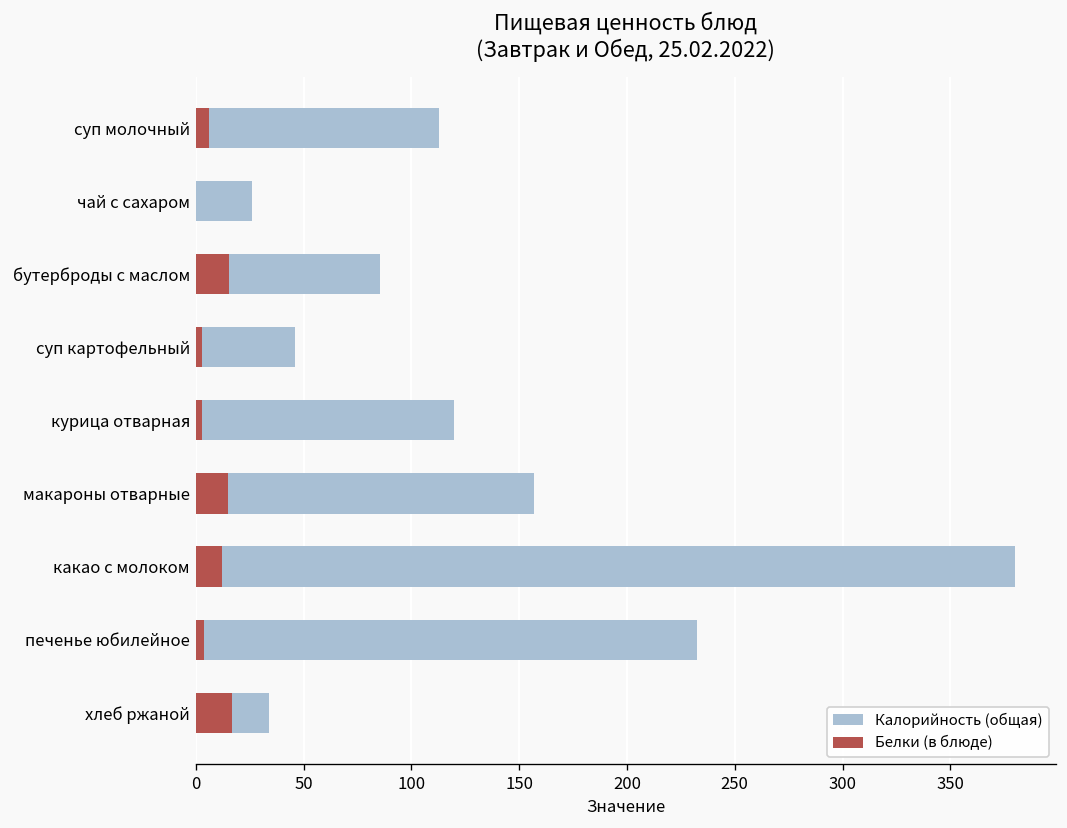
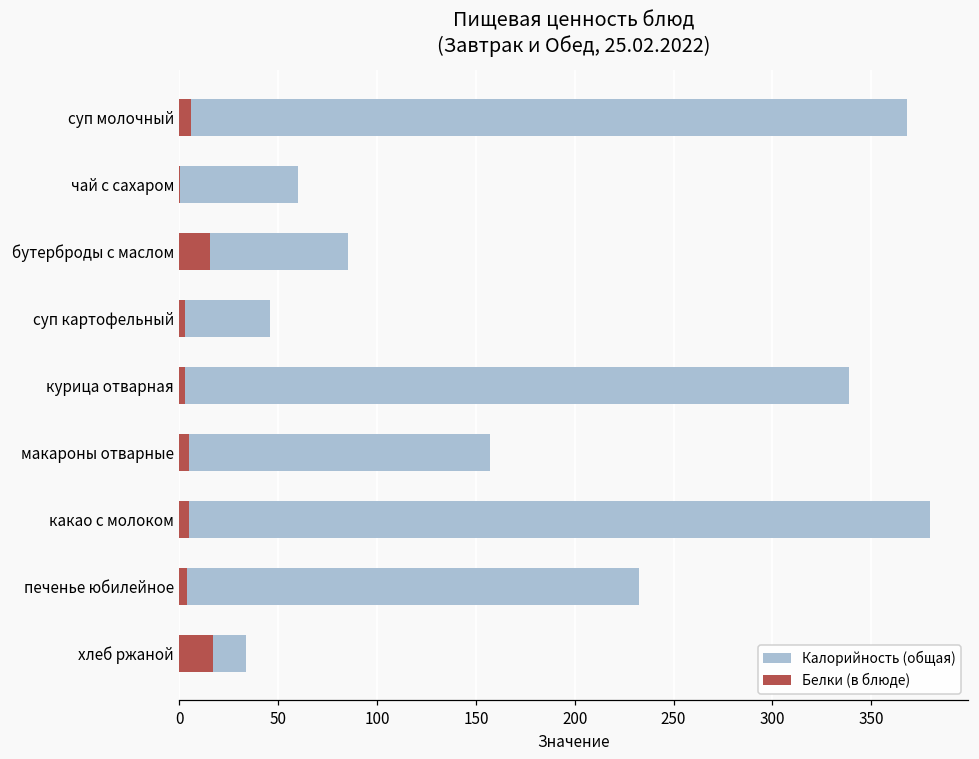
  {
    "Калорийность (общая)": {
-     "суп молочный": 113,
-     "чай с сахаром": 26,
+     "суп молочный": 368,
+     "чай с сахаром": 60,
      "бутерброды с маслом": 86,
      "суп картофельный": 46,
-     "курица отварная": 120,
+     "курица отварная": 339,
      "макароны отварные": 157,
      "какао с молоком": 380,
      "печенье юбилейное": 233,
      "хлеб ржаной": 34
    },
    "Белки (в блюде)": {
-     "макароны отварные": 15,
-     "какао с молоком": 12
+     "макароны отварные": 5,
+     "какао с молоком": 5
    }
  }
